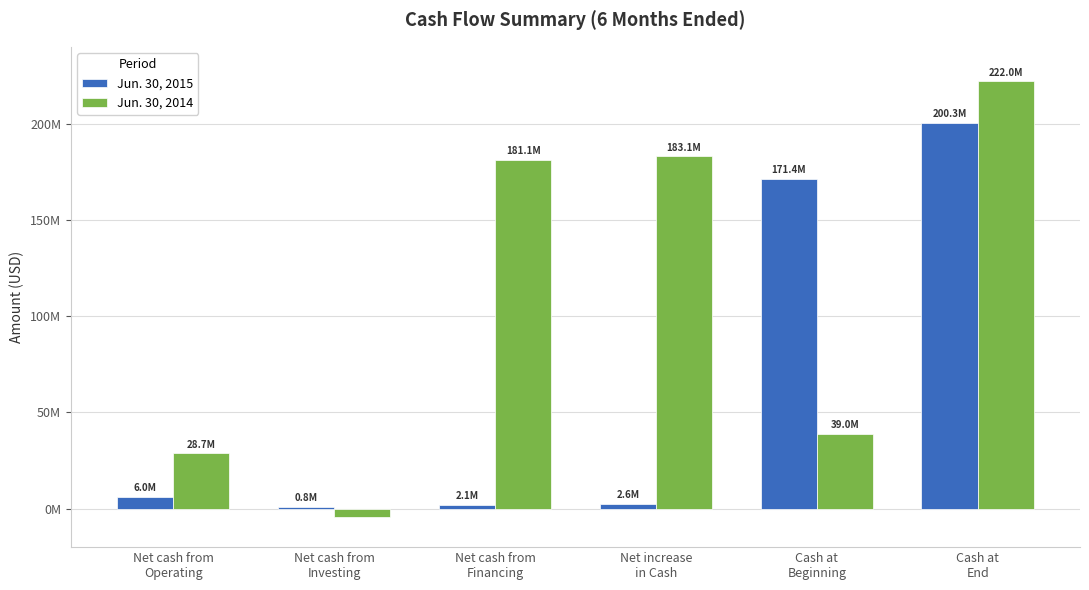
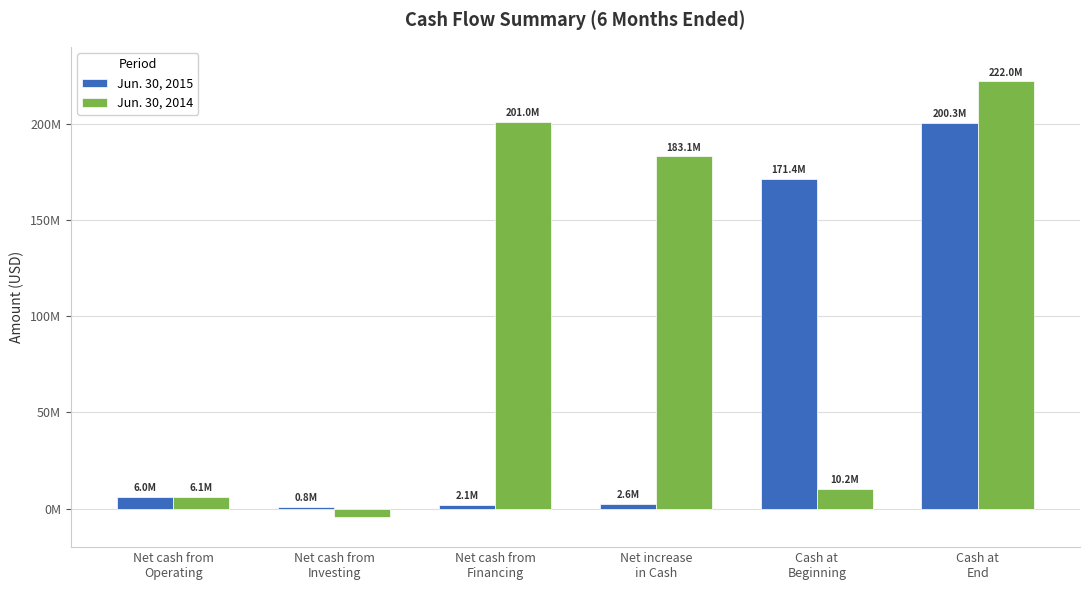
  {
    "Jun. 30, 2015": {
      "Net cash from Operating": "6.0M",
      "Net cash from Investing": "0.8M",
      "Net cash from Financing": "2.1M",
      "Net increase in Cash": "2.6M",
      "Cash at Beginning": "171.4M",
      "Cash at End": "200.3M"
    },
    "Jun. 30, 2014": {
-     "Net cash from Operating": "28.7M",
-     "Net cash from Financing": "181.1M",
+     "Net cash from Operating": "6.1M",
+     "Net cash from Financing": "201.0M",
      "Net increase in Cash": "183.1M",
-     "Cash at Beginning": "39.0M",
+     "Cash at Beginning": "10.2M",
      "Cash at End": "222.0M"
    }
  }
